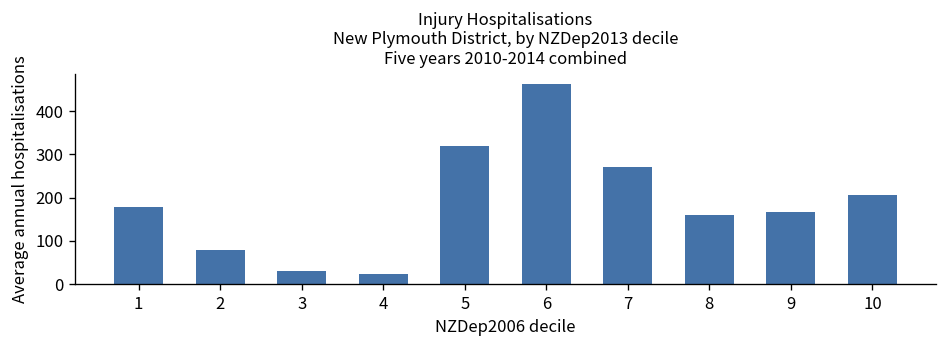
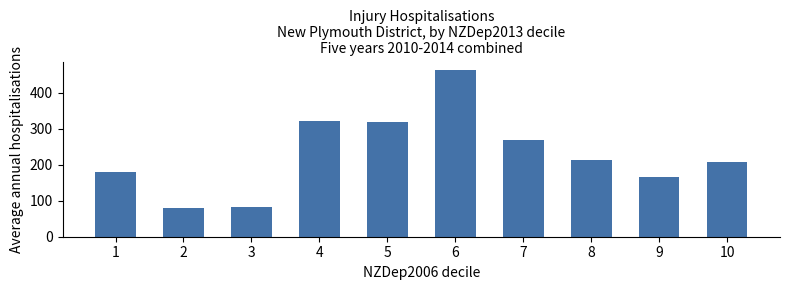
  {
    "1": 180,
    "2": 80,
-   "3": 30,
-   "4": 20,
+   "3": 80,
+   "4": 320,
    "5": 320,
    "6": 460,
    "7": 270,
-   "8": 160,
+   "8": 210,
    "9": 170,
    "10": 210
  }
